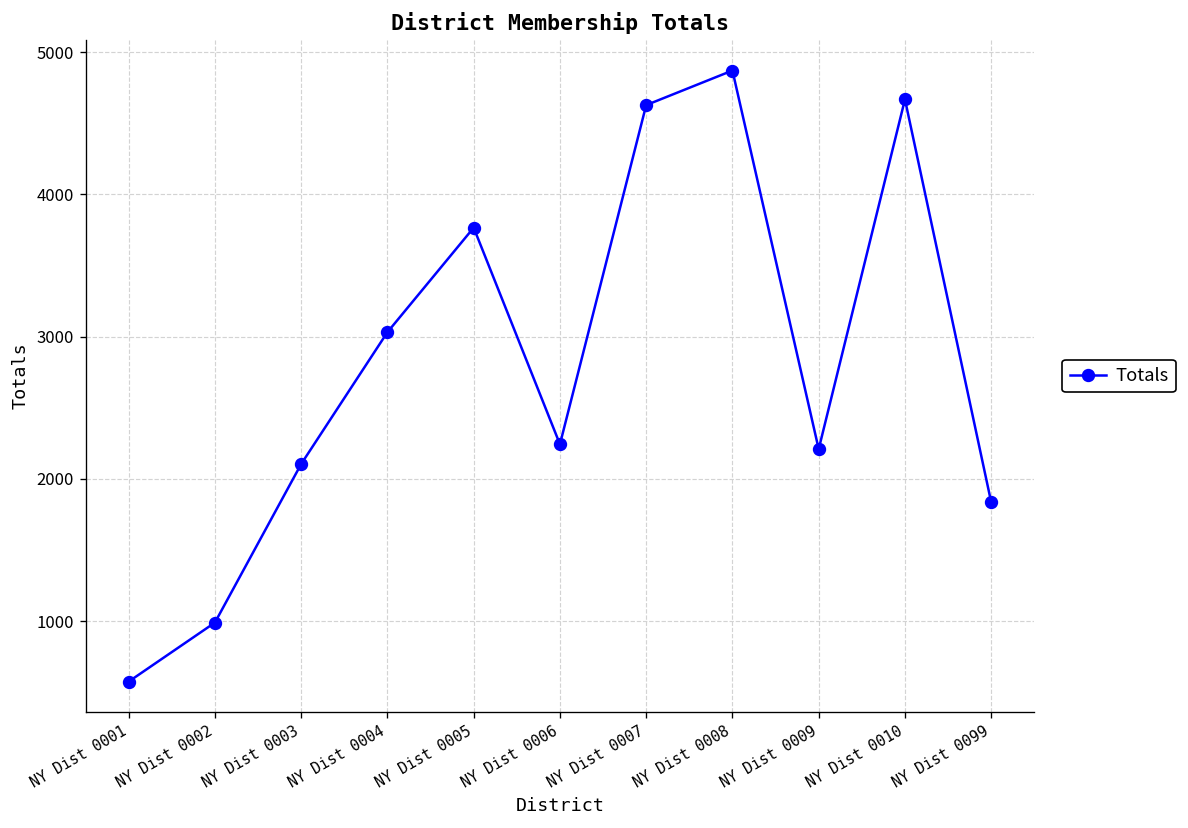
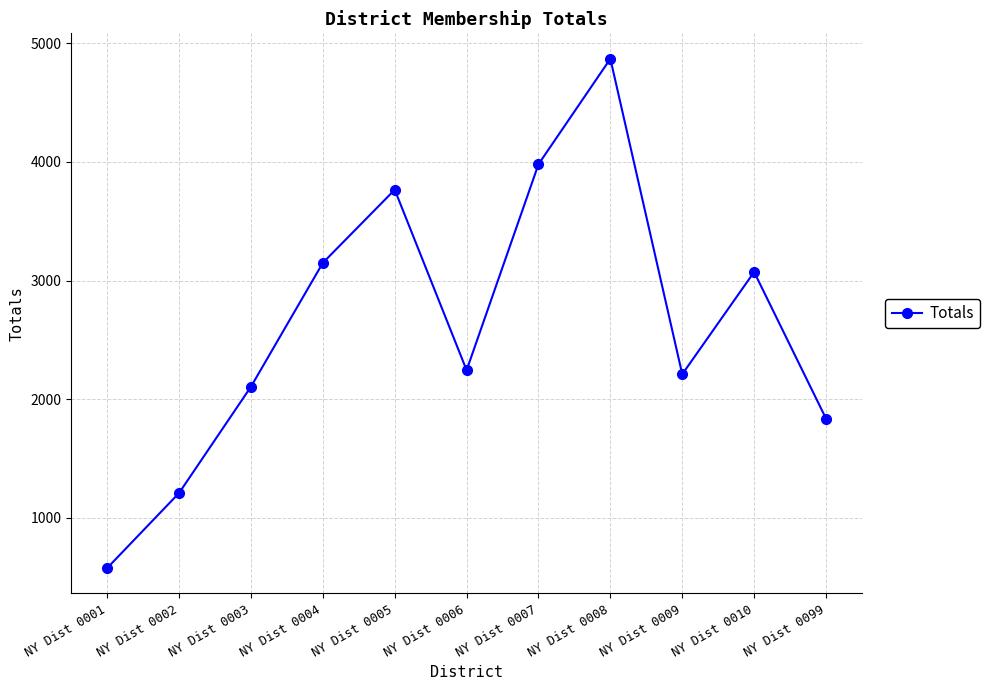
  {
    "NY Dist 0001": 570,
-   "NY Dist 0002": 990,
+   "NY Dist 0002": 1210,
    "NY Dist 0003": 2100,
-   "NY Dist 0004": 3030,
+   "NY Dist 0004": 3150,
    "NY Dist 0005": 3770,
    "NY Dist 0006": 2240,
-   "NY Dist 0007": 4630,
+   "NY Dist 0007": 3980,
    "NY Dist 0008": 4870,
    "NY Dist 0009": 2210,
-   "NY Dist 0010": 4670,
+   "NY Dist 0010": 3070,
    "NY Dist 0099": 1840
  }
